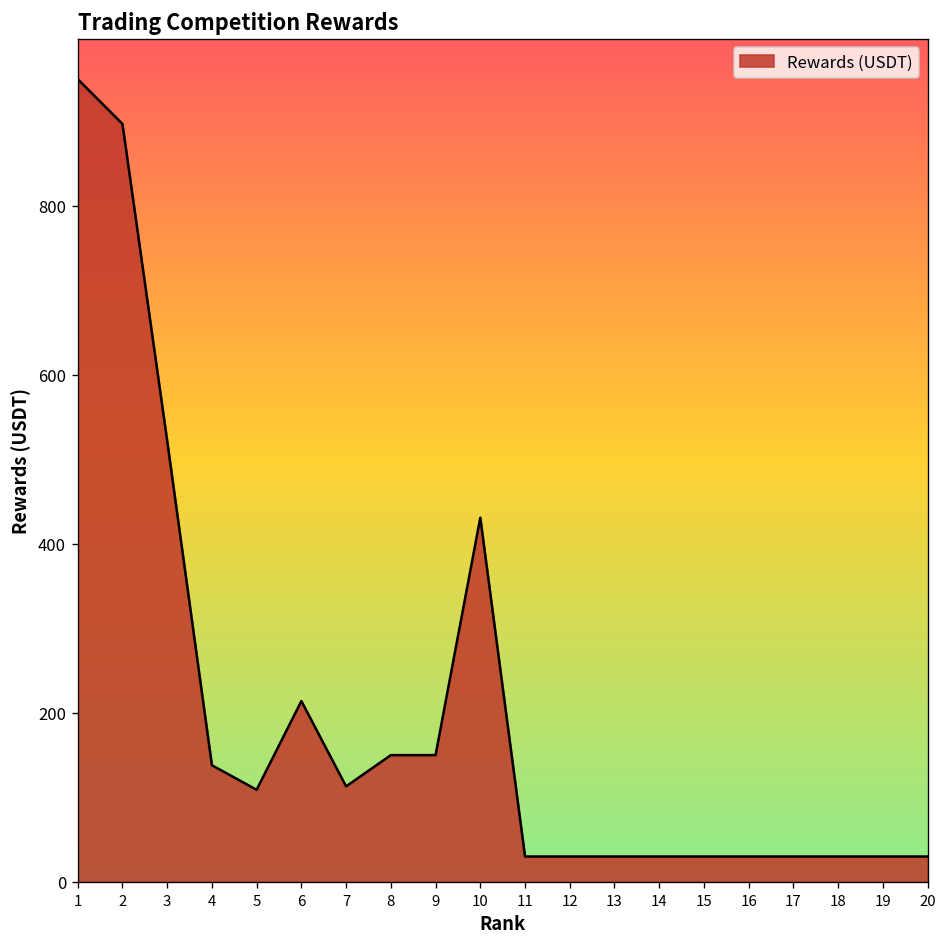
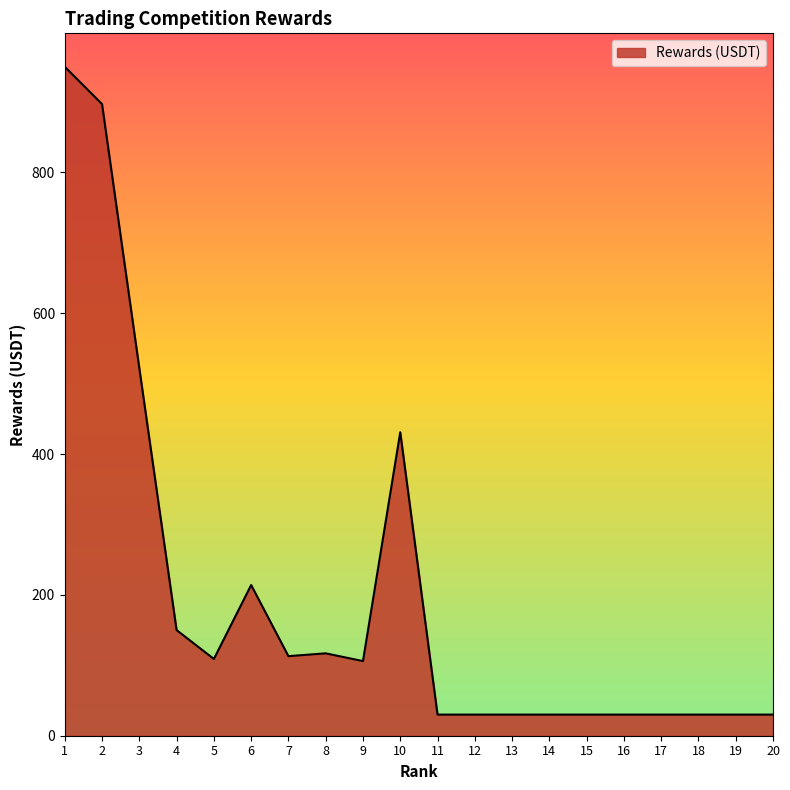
  {
    "1": 950,
    "2": 900,
    "3": 520,
-   "4": 140,
+   "4": 150,
    "5": 110,
    "6": 210,
    "7": 110,
-   "8": 150,
-   "9": 150,
+   "8": 120,
+   "9": 110,
    "10": 430,
    "11": 30,
    "12": 30,
    "13": 30,
    "14": 30,
    "15": 30,
    "16": 30,
    "17": 30,
    "18": 30,
    "19": 30,
    "20": 30
  }
